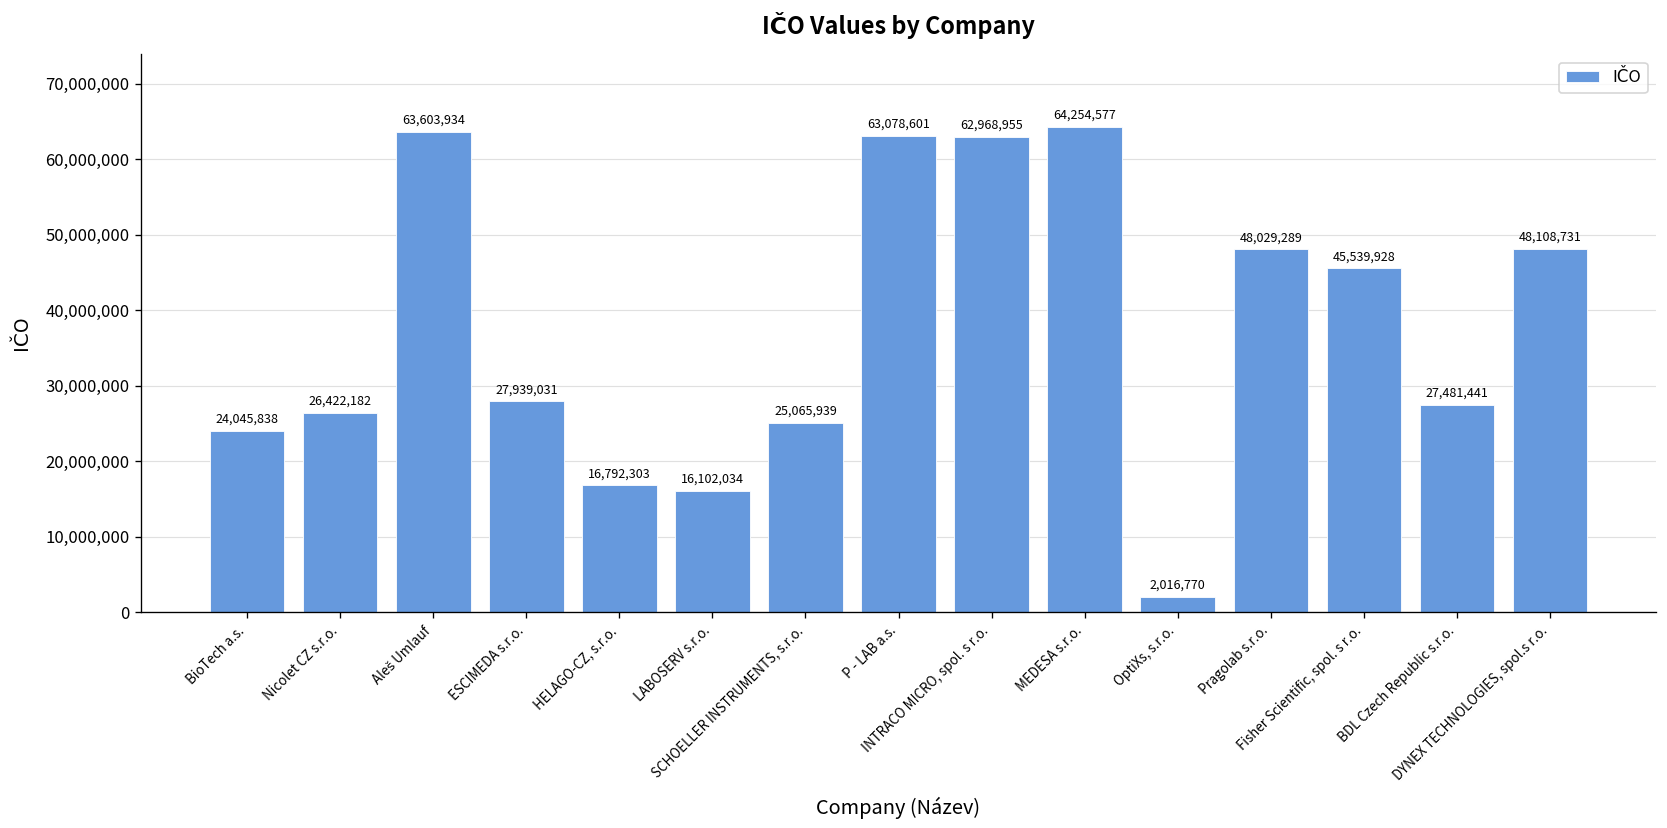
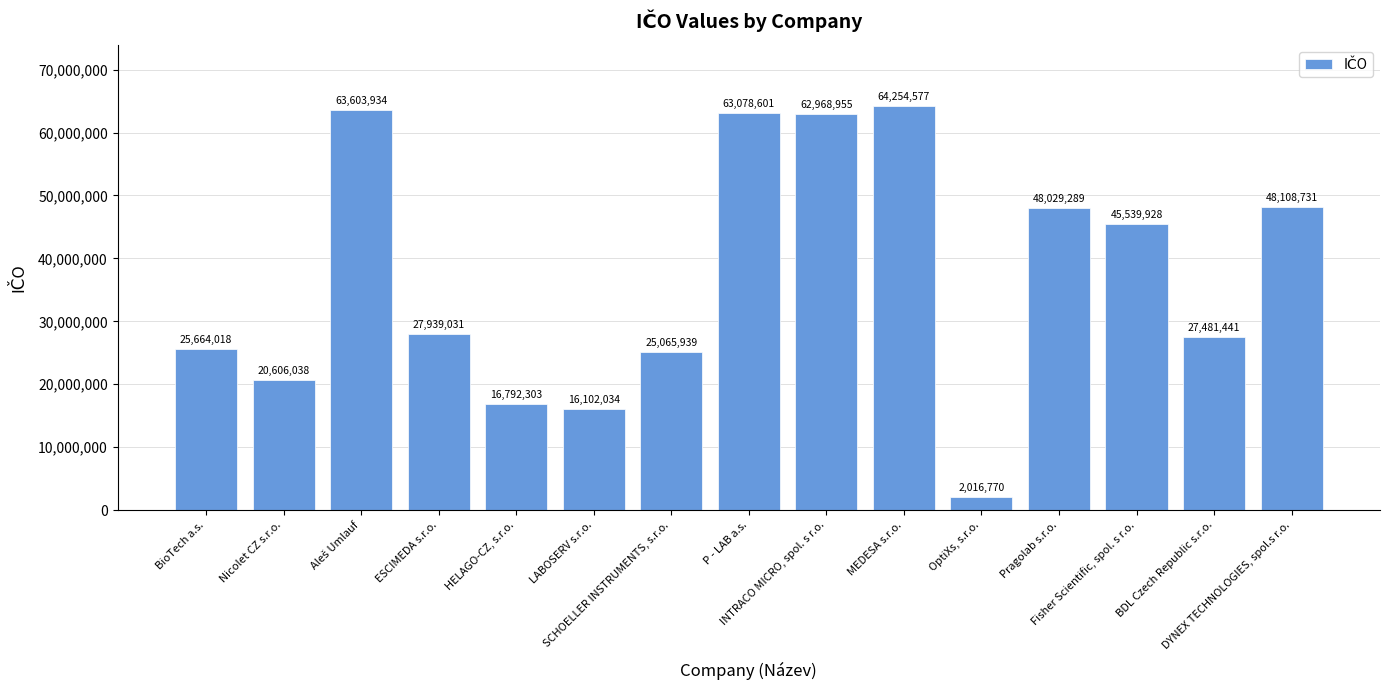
  {
-   "BioTech a.s.": "24,045,838",
-   "Nicolet CZ s.r.o.": "26,422,182",
+   "BioTech a.s.": "25,664,018",
+   "Nicolet CZ s.r.o.": "20,606,038",
    "Aleš Umlauf": "63,603,934",
    "ESCIMEDA s.r.o.": "27,939,031",
    "HELAGO-CZ, s.r.o.": "16,792,303",
    "LABOSERV s.r.o.": "16,102,034",
    "SCHOELLER INSTRUMENTS, s.r.o.": "25,065,939",
    "P - LAB a.s.": "63,078,601",
    "INTRACO MICRO, spol. s r.o.": "62,968,955",
    "MEDESA s.r.o.": "64,254,577",
    "OptiXs, s.r.o.": "2,016,770",
    "Pragolab s.r.o.": "48,029,289",
    "Fisher Scientific, spol. s r.o.": "45,539,928",
    "BDL Czech Republic s.r.o.": "27,481,441",
    "DYNEX TECHNOLOGIES, spol.s r.o.": "48,108,731"
  }
